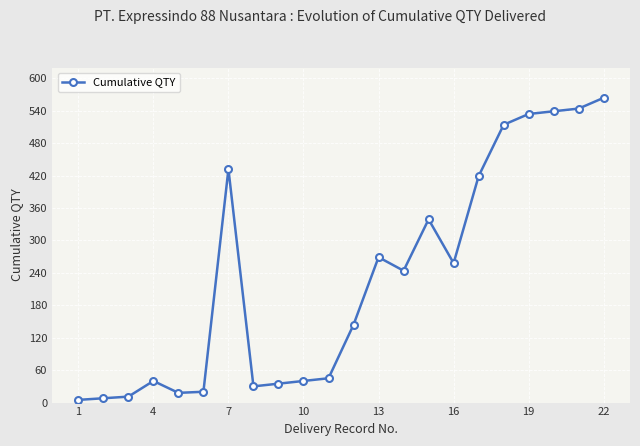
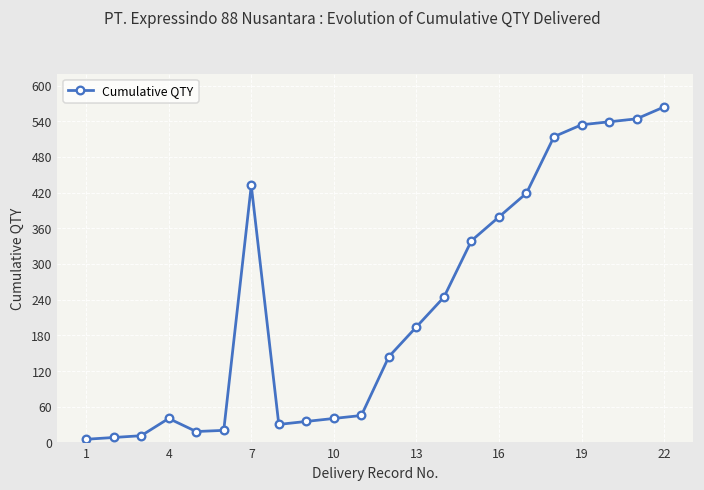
  {
    "1": 10,
    "4": 40,
    "7": 430,
    "10": 40,
-   "13": 270,
-   "16": 260,
+   "13": 190,
+   "16": 380,
    "19": 530,
    "22": 560
  }
